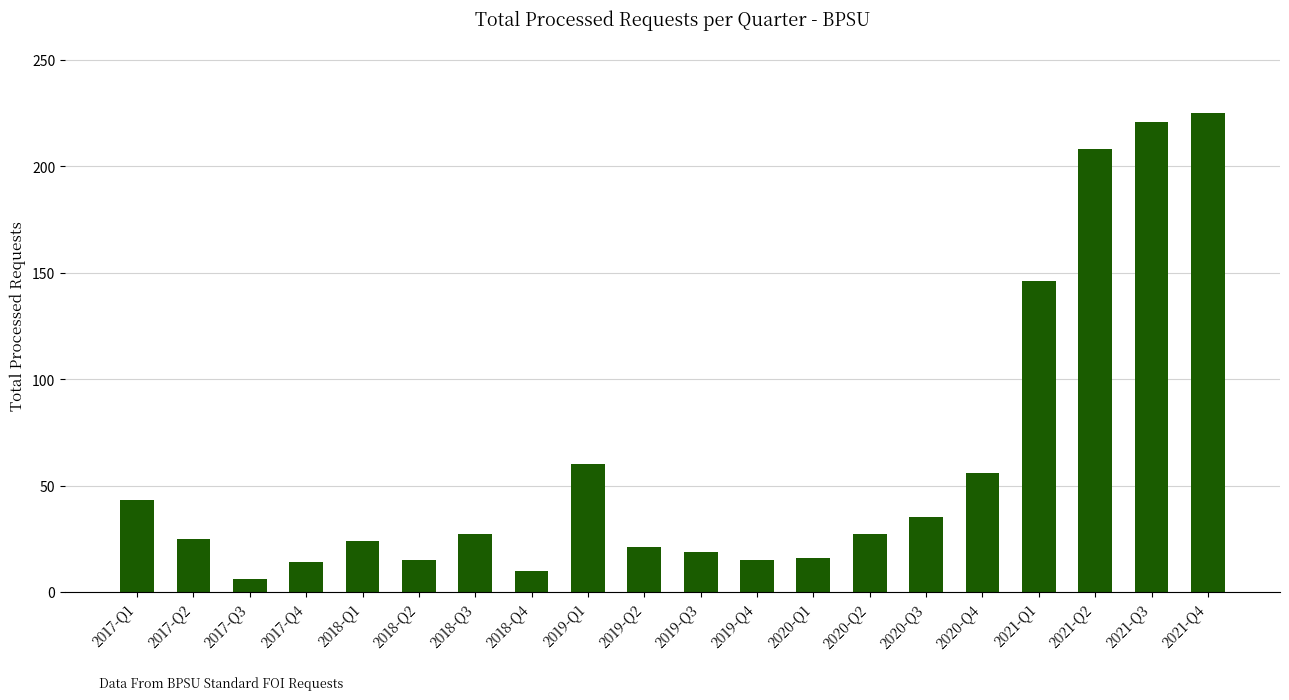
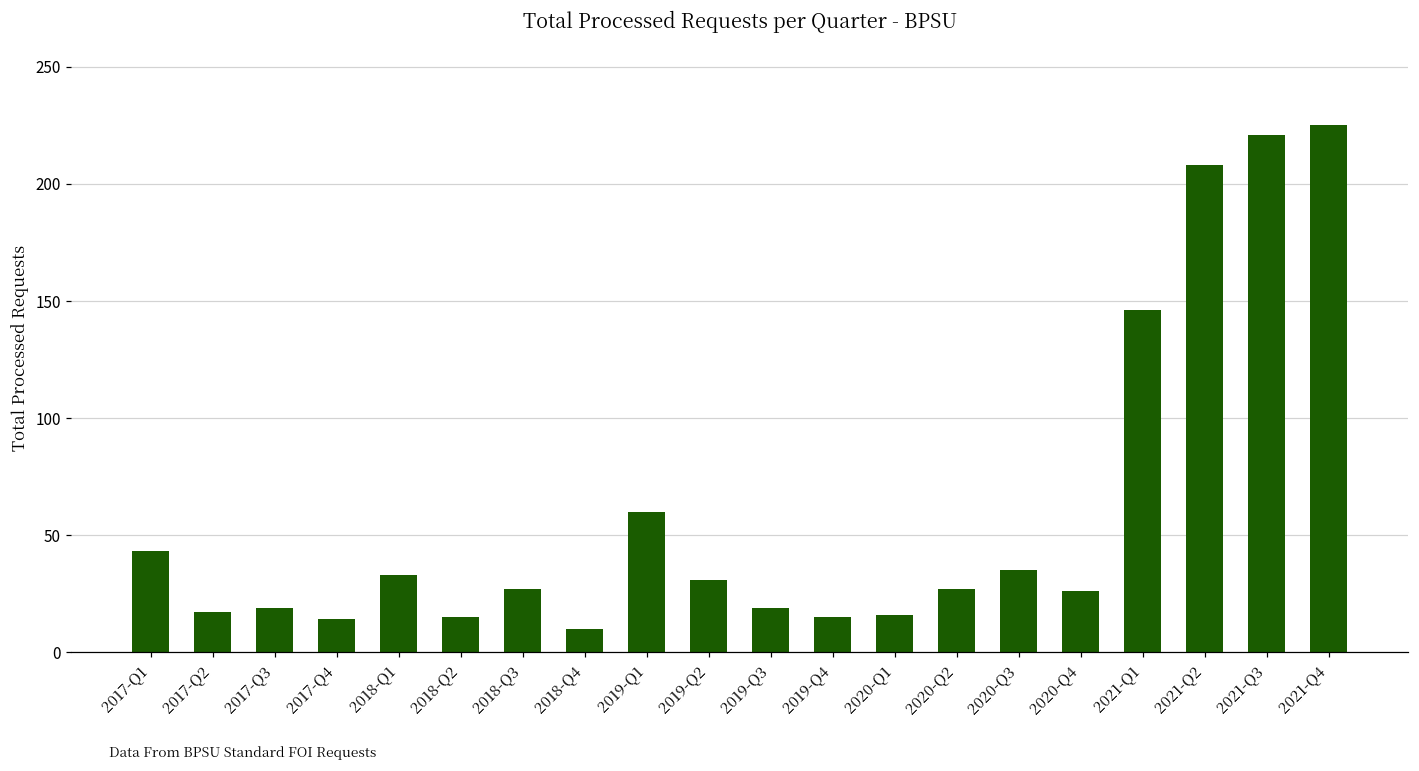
  {
    "2017-Q1": 43,
-   "2017-Q2": 25,
-   "2017-Q3": 6,
+   "2017-Q2": 17,
+   "2017-Q3": 19,
    "2017-Q4": 14,
-   "2018-Q1": 24,
+   "2018-Q1": 33,
    "2018-Q2": 15,
    "2018-Q3": 27,
    "2018-Q4": 10,
    "2019-Q1": 60,
-   "2019-Q2": 21,
+   "2019-Q2": 31,
    "2019-Q3": 19,
    "2019-Q4": 15,
    "2020-Q1": 16,
    "2020-Q2": 27,
    "2020-Q3": 35,
-   "2020-Q4": 56,
+   "2020-Q4": 26,
    "2021-Q1": 146,
    "2021-Q2": 208,
    "2021-Q3": 221,
    "2021-Q4": 225
  }
